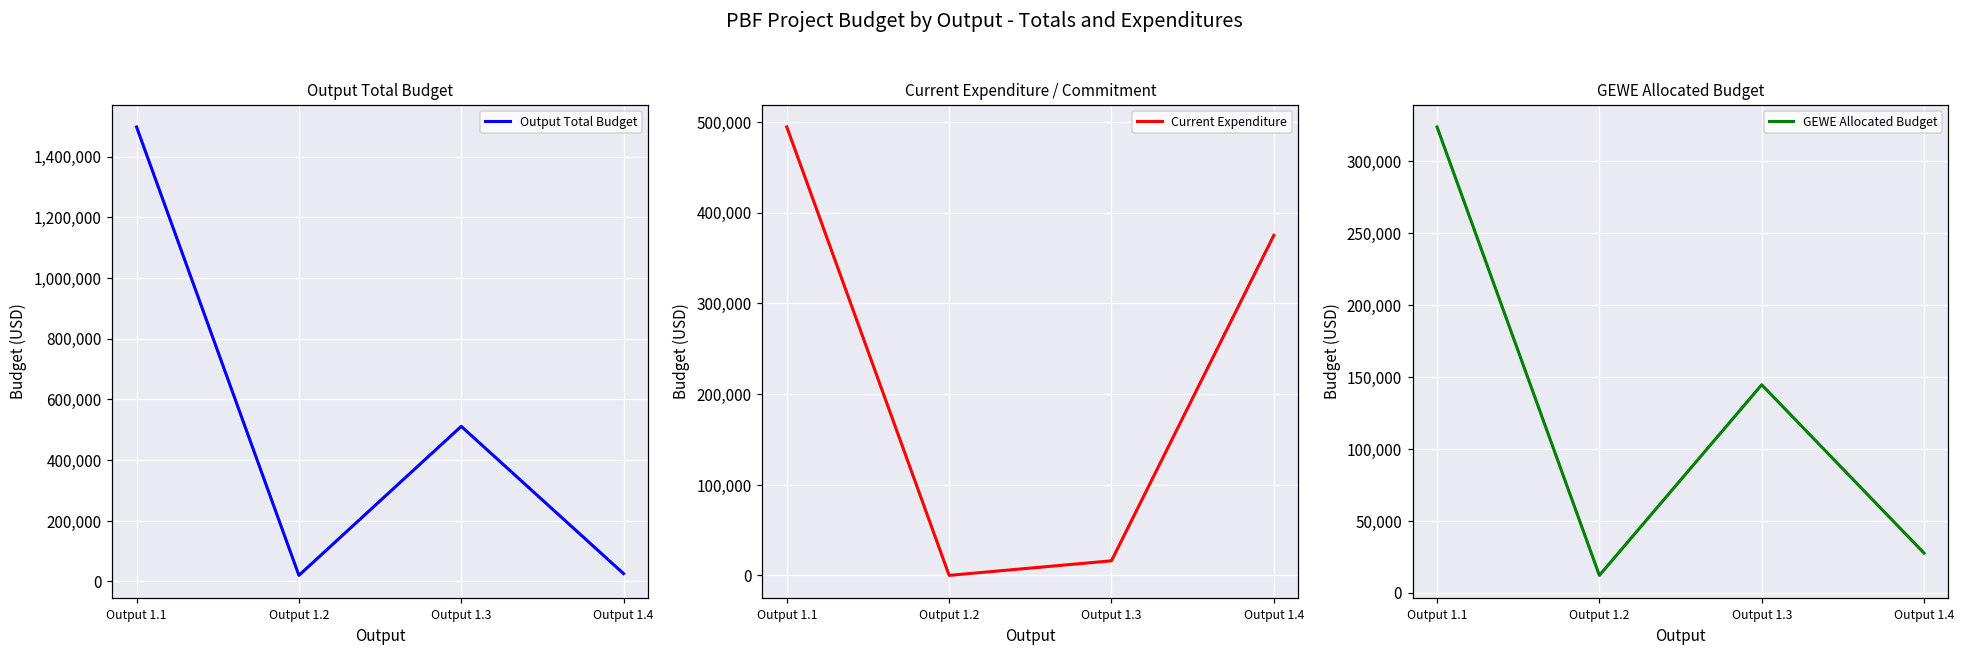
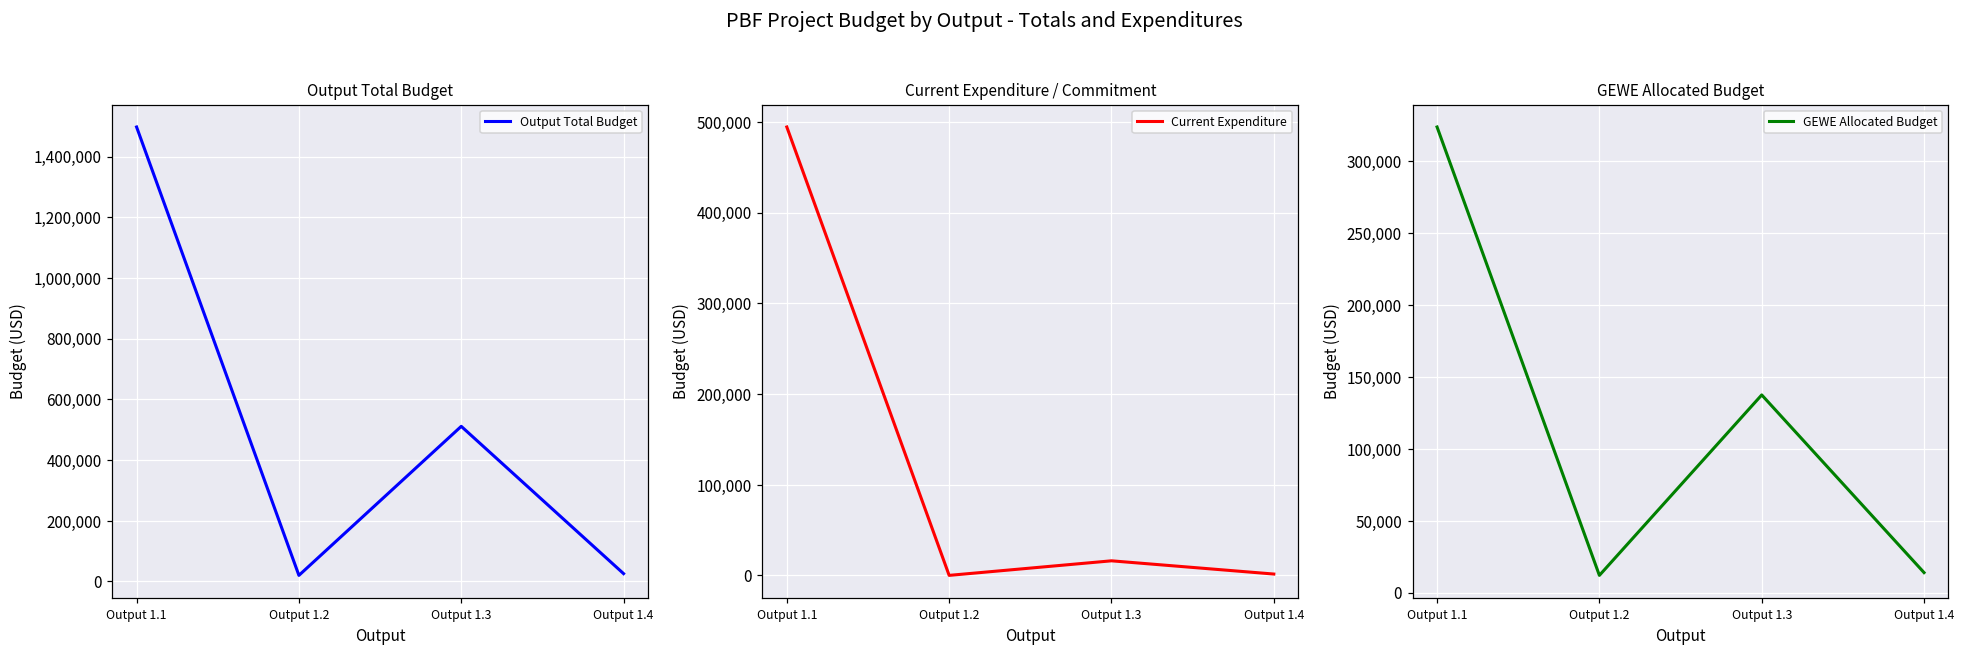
  {
    "Output Total Budget": {
      "Output 1.1": "1,500,000",
      "Output 1.2": "20,000",
      "Output 1.3": "510,000",
      "Output 1.4": "30,000"
    },
    "Current Expenditure / Commitment": {
      "Output 1.1": "490,000",
      "Output 1.2": "0",
      "Output 1.3": "20,000",
-     "Output 1.4": "370,000"
+     "Output 1.4": "0"
    },
    "GEWE Allocated Budget": {
      "Output 1.1": "324,000",
      "Output 1.2": "12,000",
-     "Output 1.3": "145,000",
-     "Output 1.4": "28,000"
+     "Output 1.3": "138,000",
+     "Output 1.4": "14,000"
    }
  }
